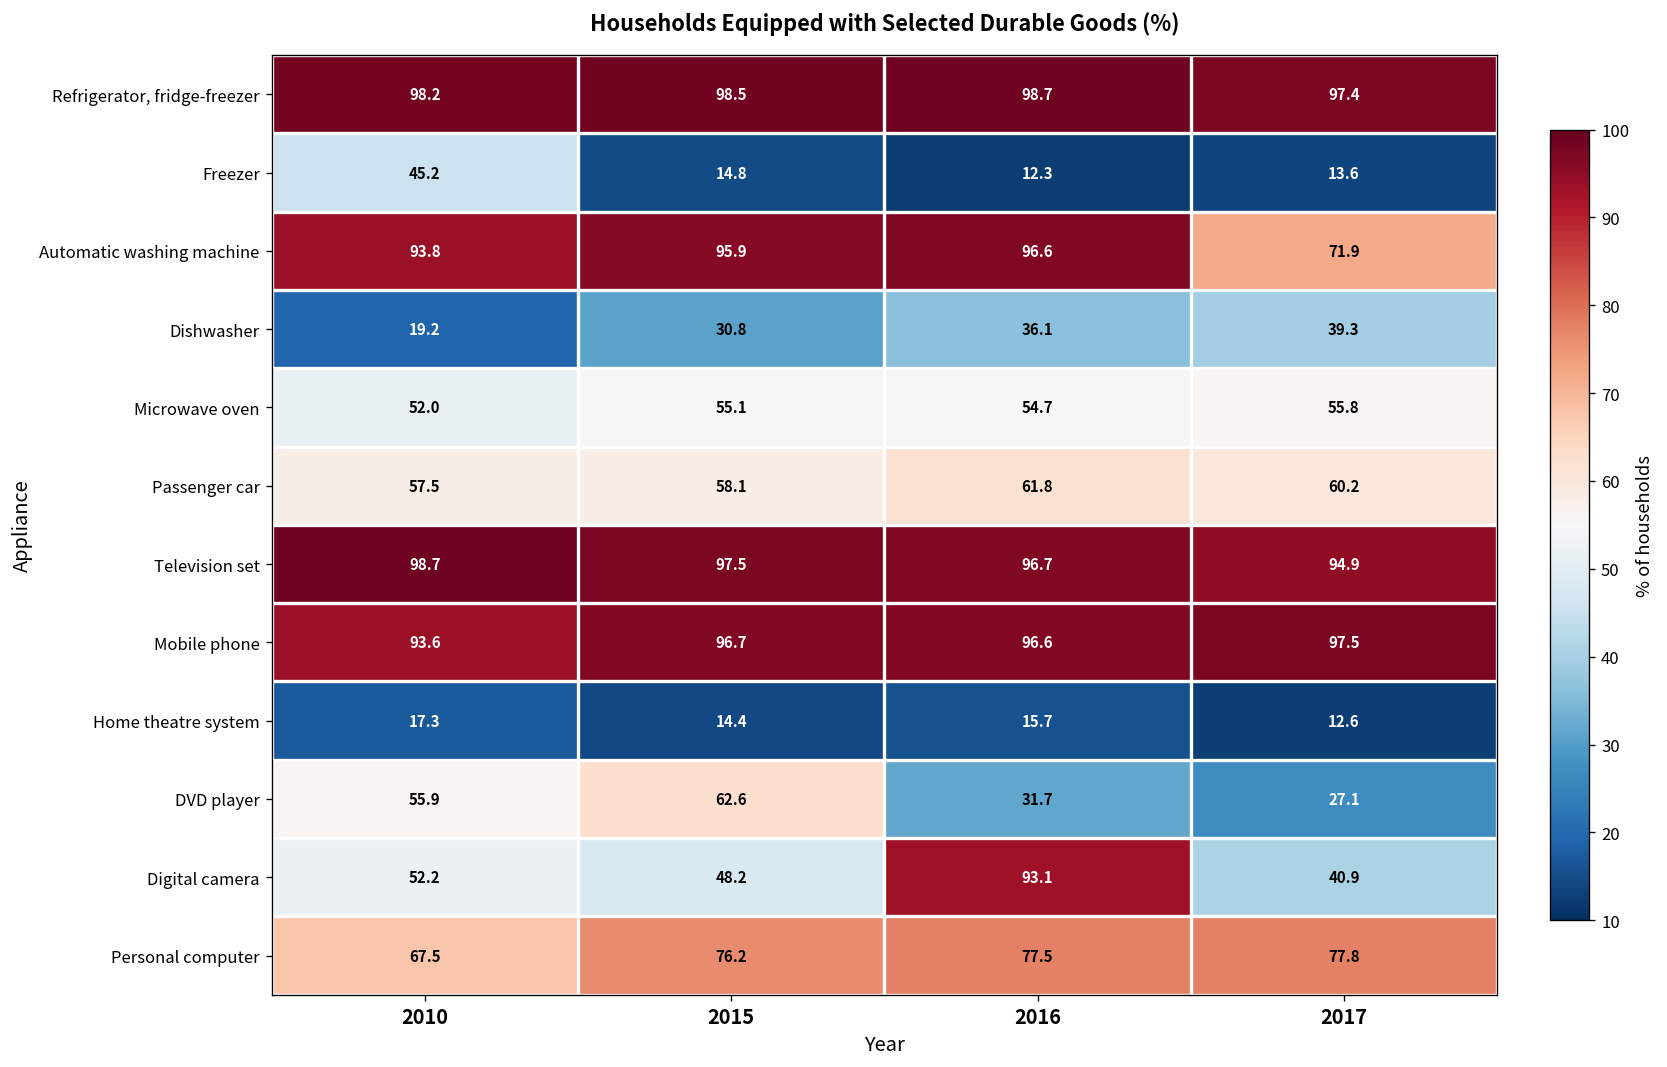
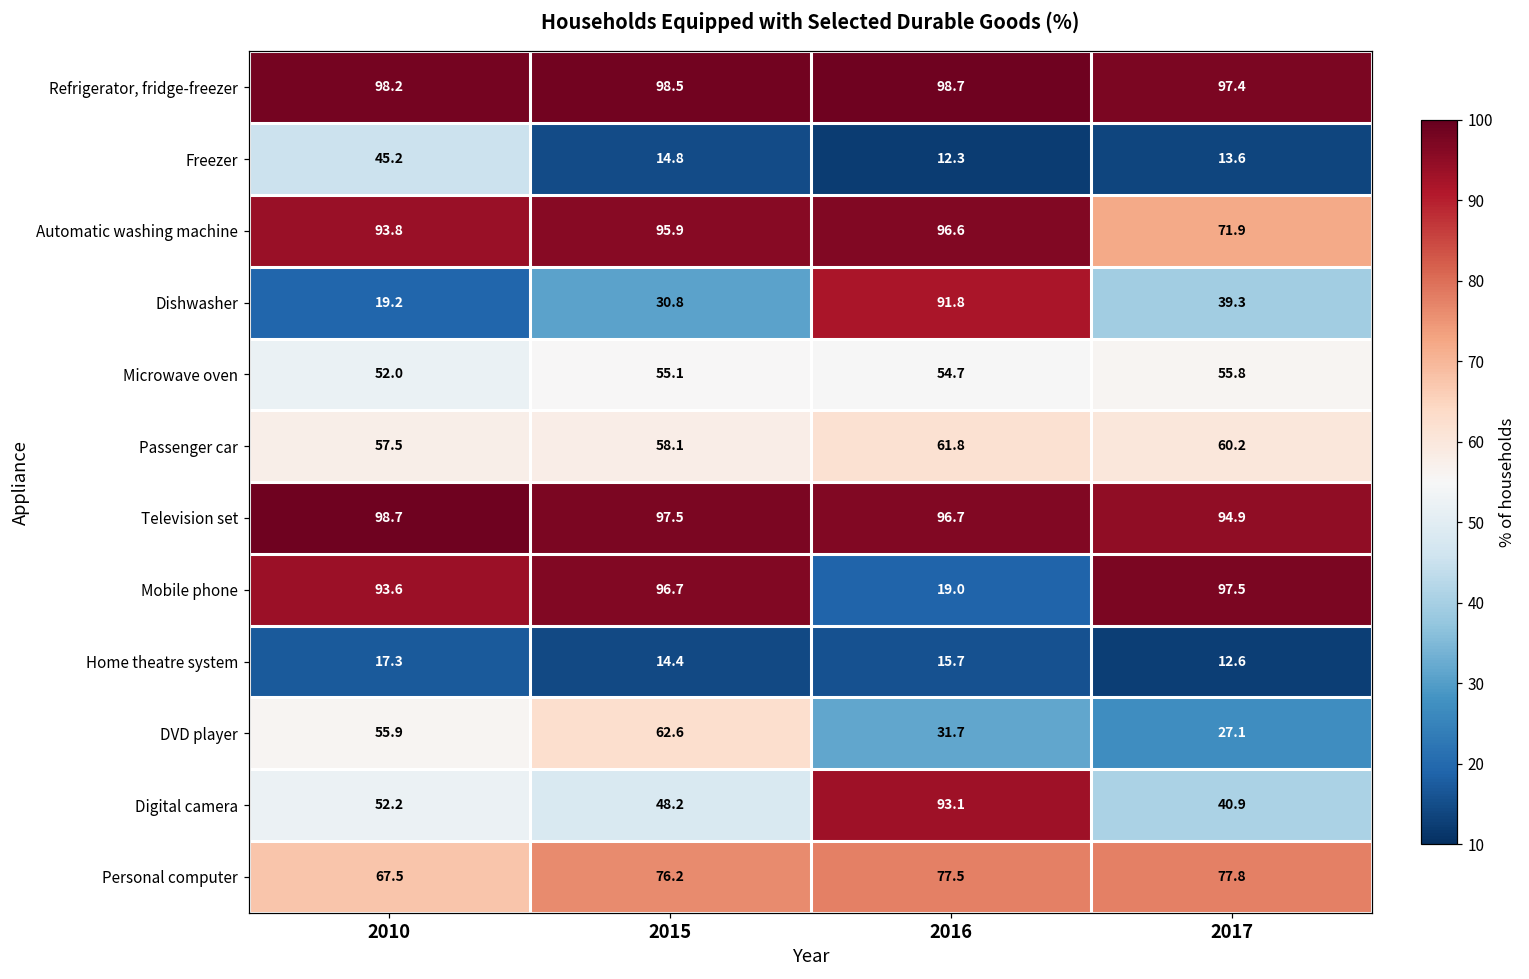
  {
    "Refrigerator, fridge-freezer": {
      "2010": 98.2,
      "2015": 98.5,
      "2016": 98.7,
      "2017": 97.4
    },
    "Freezer": {
      "2010": 45.2,
      "2015": 14.8,
      "2016": 12.3,
      "2017": 13.6
    },
    "Automatic washing machine": {
      "2010": 93.8,
      "2015": 95.9,
      "2016": 96.6,
      "2017": 71.9
    },
    "Dishwasher": {
      "2010": 19.2,
      "2015": 30.8,
-     "2016": 36.1,
+     "2016": 91.8,
      "2017": 39.3
    },
    "Microwave oven": {
      "2010": 52.0,
      "2015": 55.1,
      "2016": 54.7,
      "2017": 55.8
    },
    "Passenger car": {
      "2010": 57.5,
      "2015": 58.1,
      "2016": 61.8,
      "2017": 60.2
    },
    "Television set": {
      "2010": 98.7,
      "2015": 97.5,
      "2016": 96.7,
      "2017": 94.9
    },
    "Mobile phone": {
      "2010": 93.6,
      "2015": 96.7,
-     "2016": 96.6,
+     "2016": 19.0,
      "2017": 97.5
    },
    "Home theatre system": {
      "2010": 17.3,
      "2015": 14.4,
      "2016": 15.7,
      "2017": 12.6
    },
    "DVD player": {
      "2010": 55.9,
      "2015": 62.6,
      "2016": 31.7,
      "2017": 27.1
    },
    "Digital camera": {
      "2010": 52.2,
      "2015": 48.2,
      "2016": 93.1,
      "2017": 40.9
    },
    "Personal computer": {
      "2010": 67.5,
      "2015": 76.2,
      "2016": 77.5,
      "2017": 77.8
    }
  }
